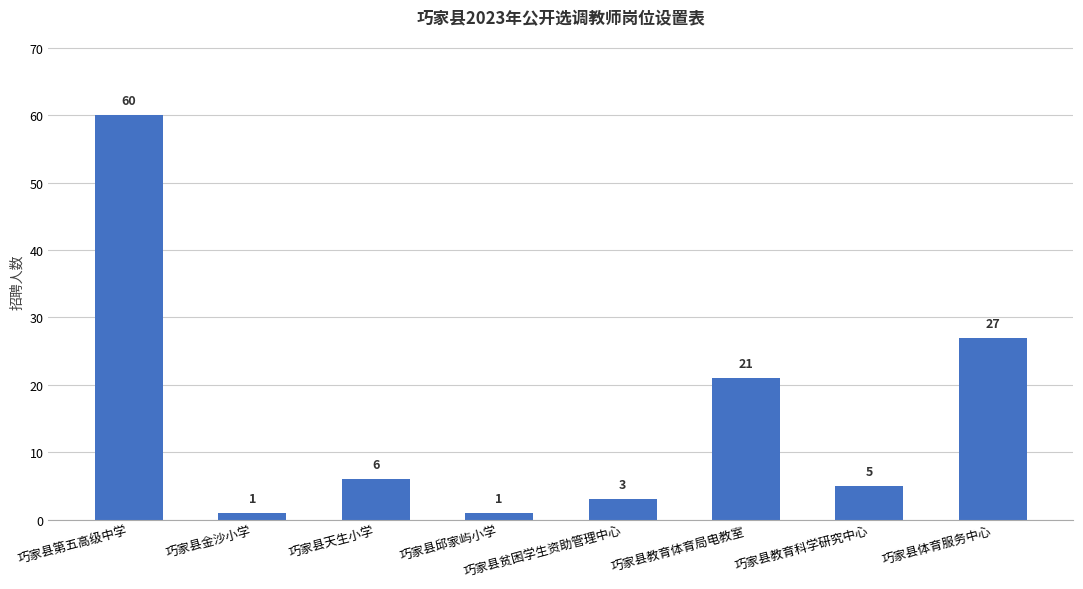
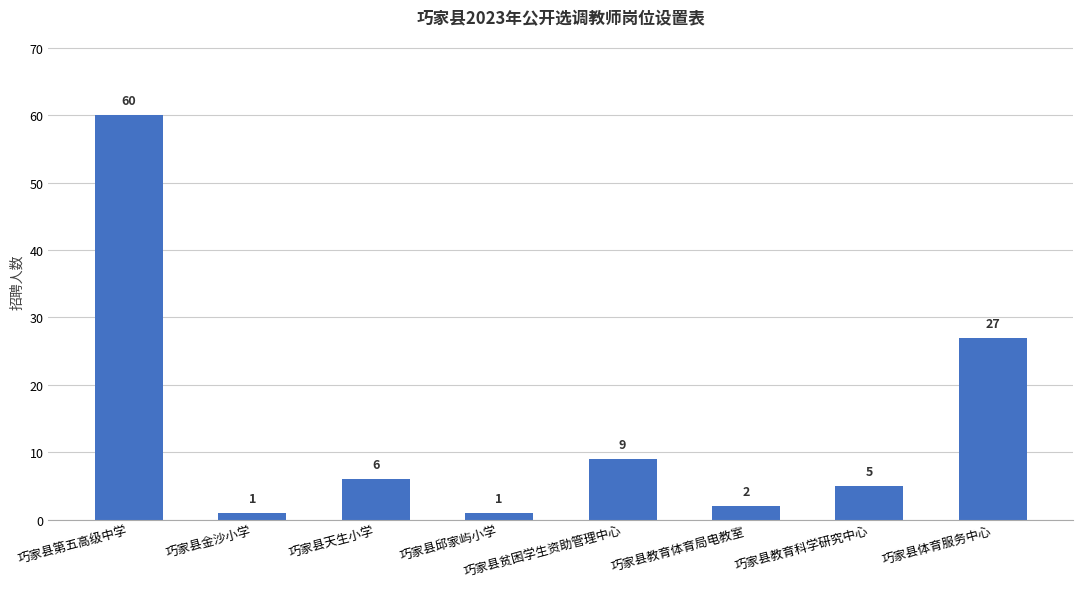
  {
    "巧家县第五高级中学": 60,
    "巧家县金沙小学": 1,
    "巧家县天生小学": 6,
    "巧家县邱家屿小学": 1,
-   "巧家县贫困学生资助管理中心": 3,
-   "巧家县教育体育局电教室": 21,
+   "巧家县贫困学生资助管理中心": 9,
+   "巧家县教育体育局电教室": 2,
    "巧家县教育科学研究中心": 5,
    "巧家县体育服务中心": 27
  }
